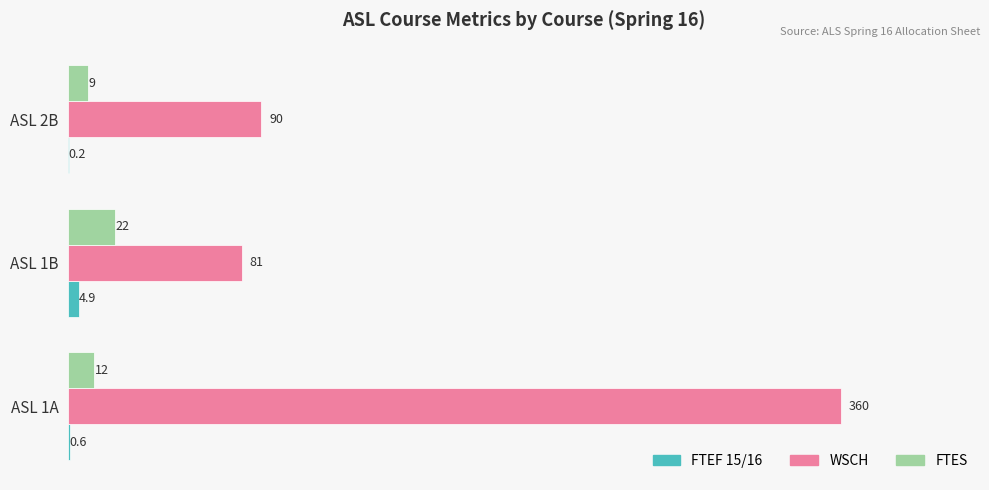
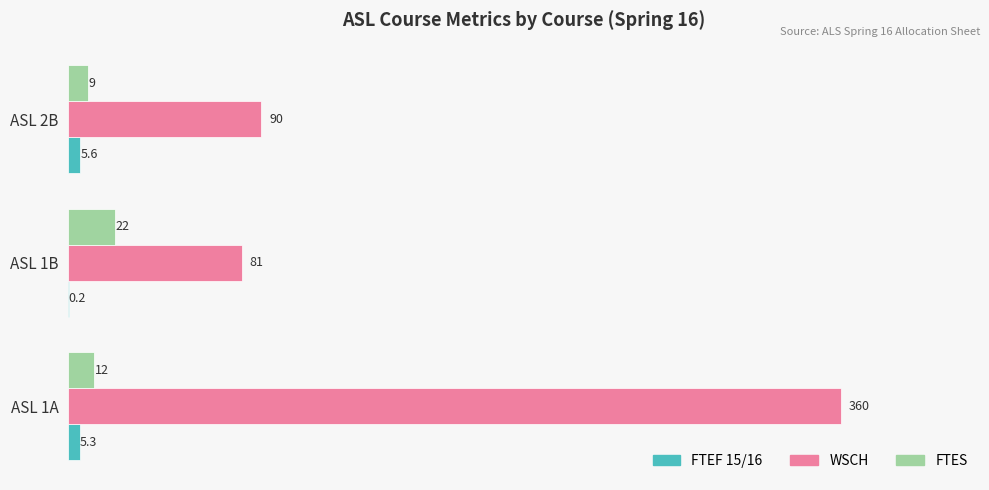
  {
    "FTEF 15/16": {
-     "ASL 2B": 0.2,
-     "ASL 1B": 4.9,
-     "ASL 1A": 0.6
+     "ASL 2B": 5.6,
+     "ASL 1B": 0.2,
+     "ASL 1A": 5.3
    },
    "WSCH": {
      "ASL 2B": 90,
      "ASL 1B": 81,
      "ASL 1A": 360
    },
    "FTES": {
      "ASL 2B": 9,
      "ASL 1B": 22,
      "ASL 1A": 12
    }
  }
